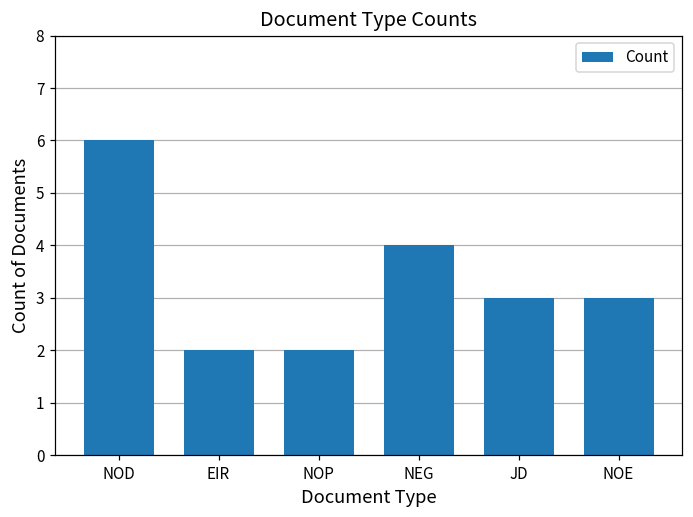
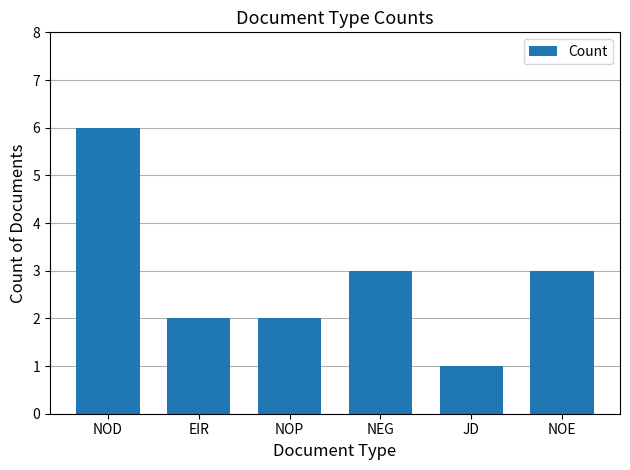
  {
    "NOD": 6,
    "EIR": 2,
    "NOP": 2,
-   "NEG": 4,
-   "JD": 3,
+   "NEG": 3,
+   "JD": 1,
    "NOE": 3
  }
